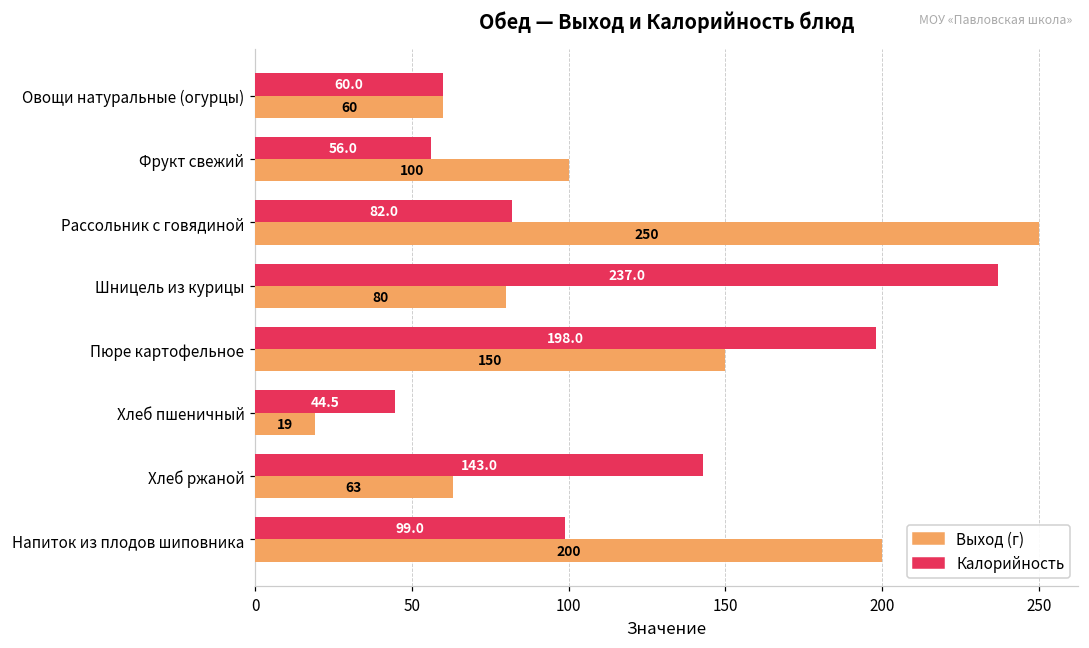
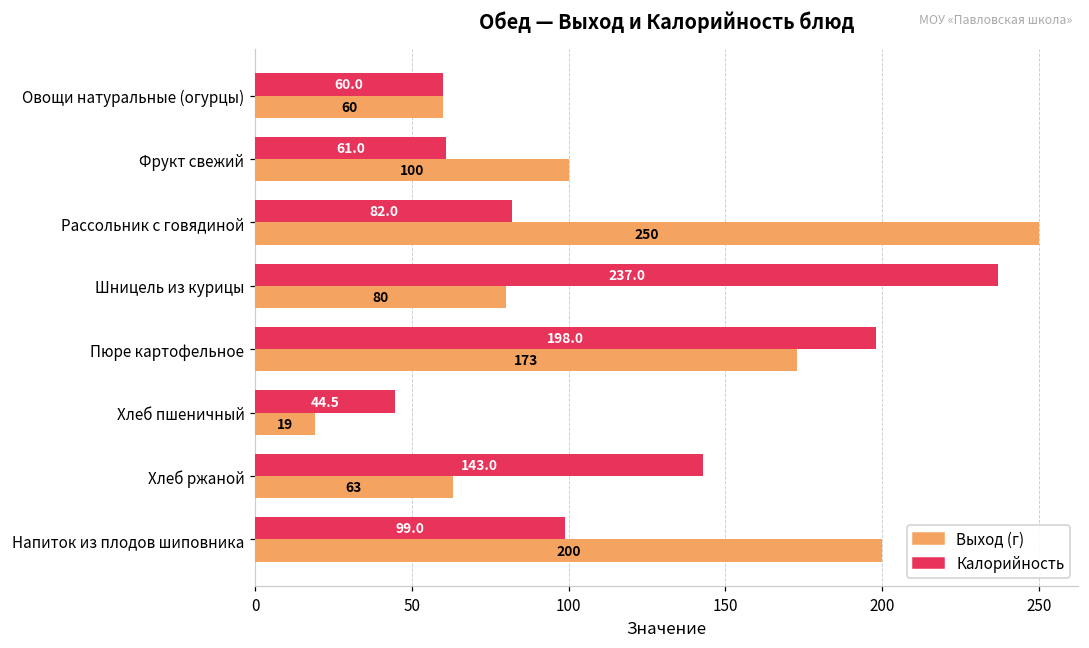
  {
    "Выход (г)": {
      "Овощи натуральные (огурцы)": 60,
      "Фрукт свежий": 100,
      "Рассольник с говядиной": 250,
      "Шницель из курицы": 80,
-     "Пюре картофельное": 150,
+     "Пюре картофельное": 173,
      "Хлеб пшеничный": 19,
      "Хлеб ржаной": 63,
      "Напиток из плодов шиповника": 200
    },
    "Калорийность": {
      "Овощи натуральные (огурцы)": 60.0,
-     "Фрукт свежий": 56.0,
+     "Фрукт свежий": 61.0,
      "Рассольник с говядиной": 82.0,
      "Шницель из курицы": 237.0,
      "Пюре картофельное": 198.0,
      "Хлеб пшеничный": 44.5,
      "Хлеб ржаной": 143.0,
      "Напиток из плодов шиповника": 99.0
    }
  }
